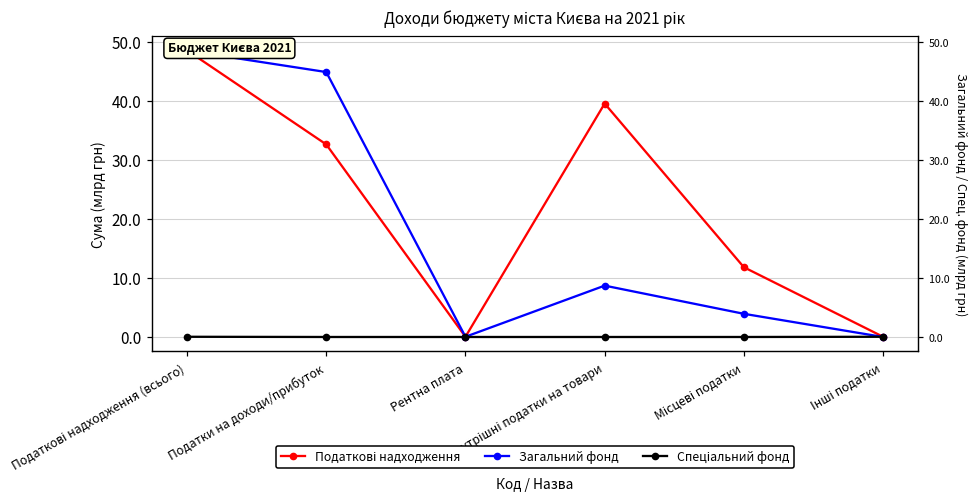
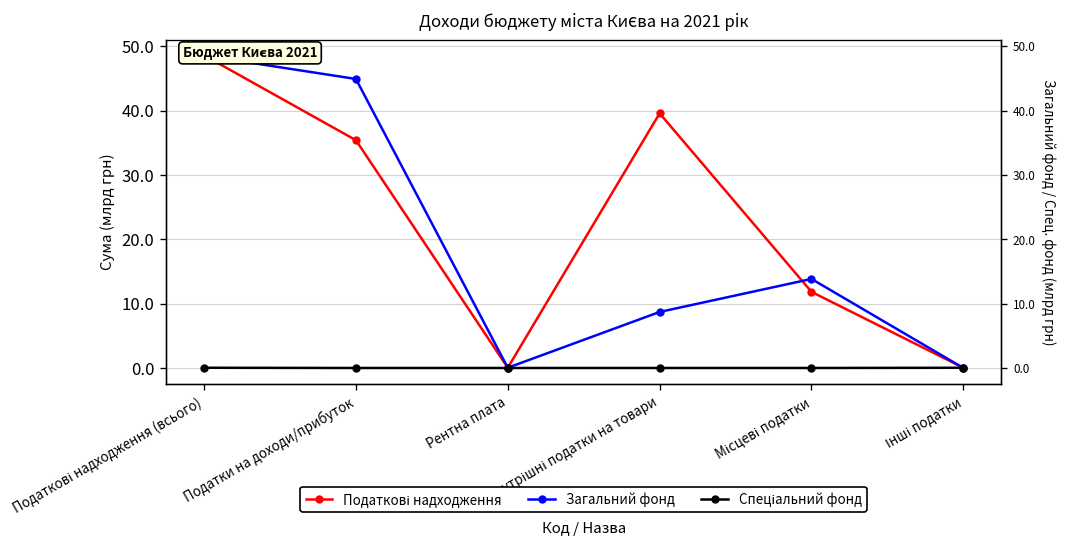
  {
    "Податкові надходження": {
-     "Податки на доходи/прибуток": 33,
+     "Податки на доходи/прибуток": 35,
      "Внутрішні податки на товари": 40,
      "Місцеві податки": 12
    },
    "Загальний фонд": {
      "Податки на доходи/прибуток": 45,
      "Внутрішні податки на товари": 9,
-     "Місцеві податки": 4
+     "Місцеві податки": 14
    },
    "Спеціальний фонд": {
      "Податкові надходження (всього)": 0,
      "Податки на доходи/прибуток": 0,
      "Внутрішні податки на товари": 0,
      "Місцеві податки": 0
    }
  }
